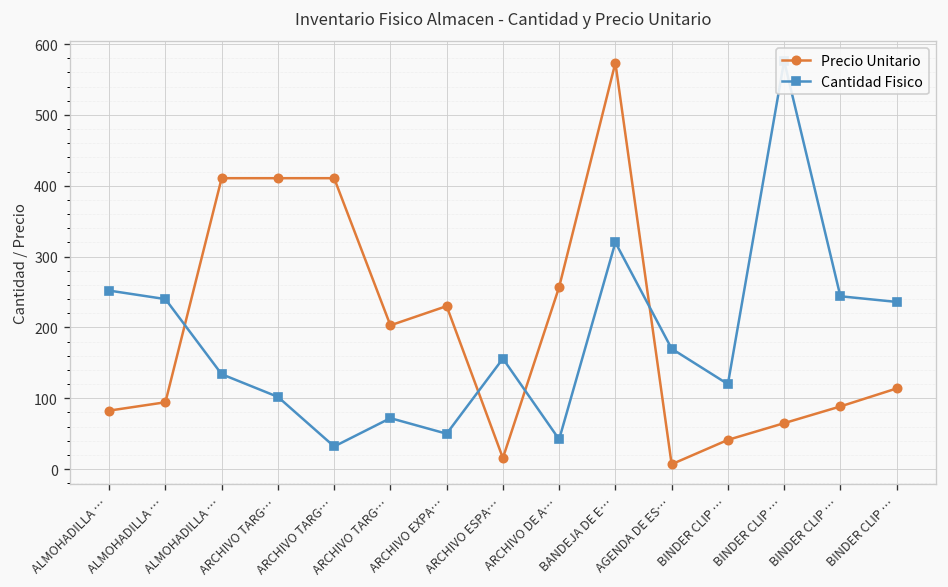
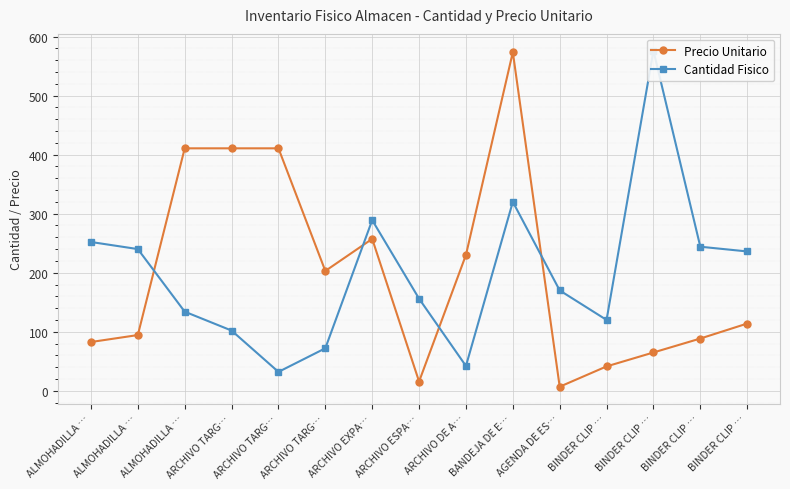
  {
    "Precio Unitario": {
-     "ARCHIVO EXPA…": 230,
+     "ARCHIVO EXPA…": 260,
      "ARCHIVO ESPA…": 20,
-     "ARCHIVO DE A…": 260,
+     "ARCHIVO DE A…": 230,
      "BANDEJA DE E…": 570,
      "AGENDA DE ES…": 10
    },
    "Cantidad Fisico": {
-     "ARCHIVO EXPA…": 50,
+     "ARCHIVO EXPA…": 290,
      "ARCHIVO ESPA…": 160,
      "ARCHIVO DE A…": 40,
      "BANDEJA DE E…": 320,
      "AGENDA DE ES…": 170
    }
  }
